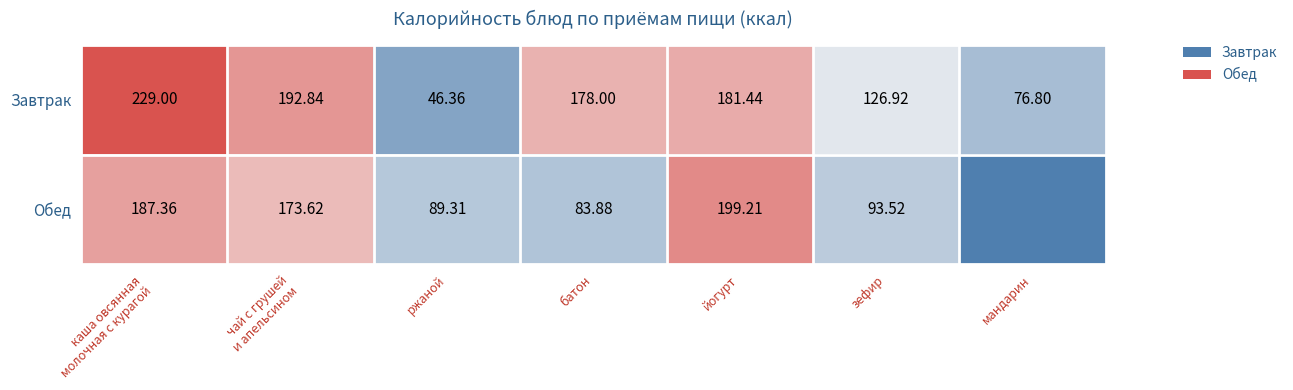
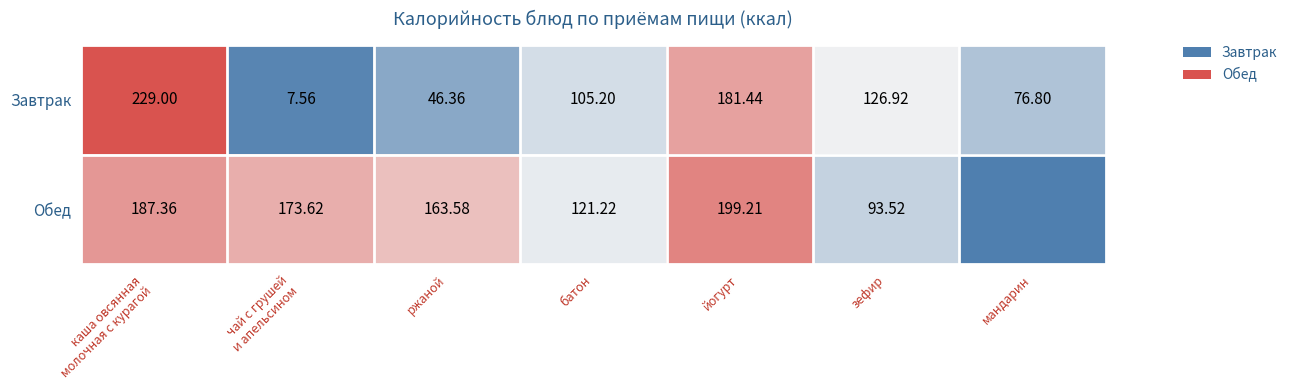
  {
    "Завтрак": {
      "каша овсянная молочная с курагой": 229.00,
-     "чай с грушей и апельсином": 192.84,
+     "чай с грушей и апельсином": 7.56,
      "ржаной": 46.36,
-     "батон": 178.00,
+     "батон": 105.20,
      "йогурт": 181.44,
      "зефир": 126.92,
      "мандарин": 76.80
    },
    "Обед": {
      "каша овсянная молочная с курагой": 187.36,
      "чай с грушей и апельсином": 173.62,
-     "ржаной": 89.31,
-     "батон": 83.88,
+     "ржаной": 163.58,
+     "батон": 121.22,
      "йогурт": 199.21,
      "зефир": 93.52
    }
  }
